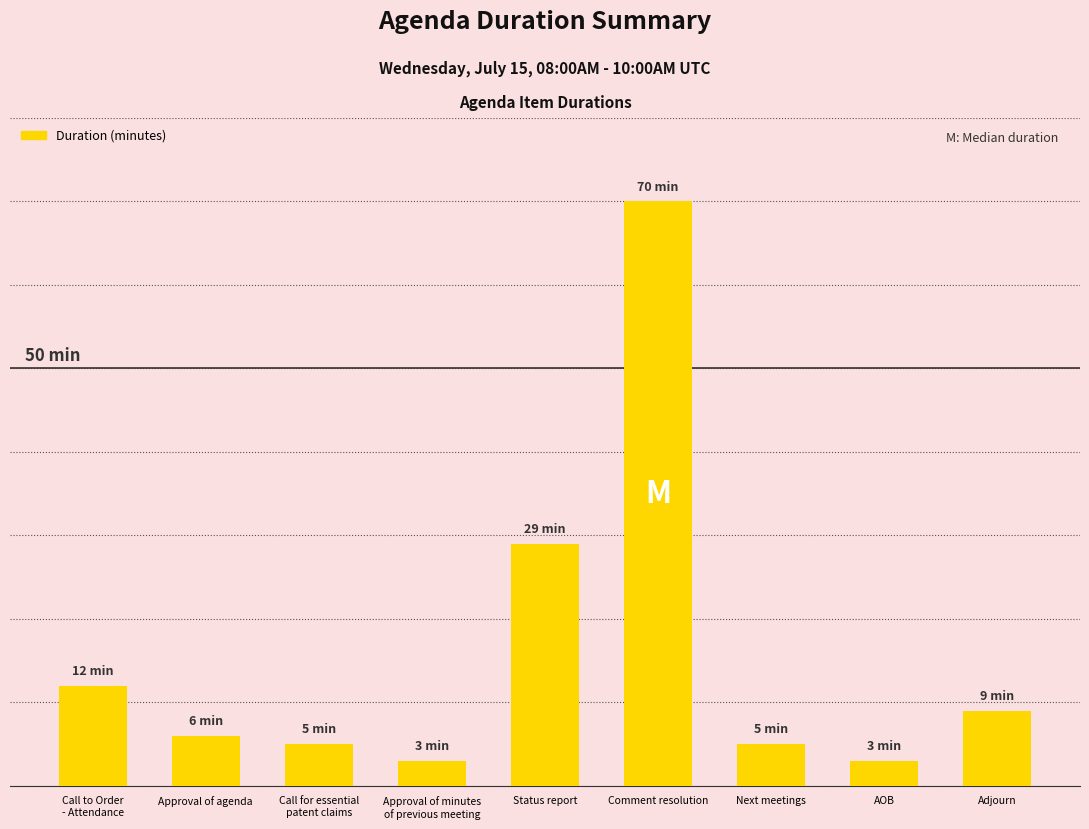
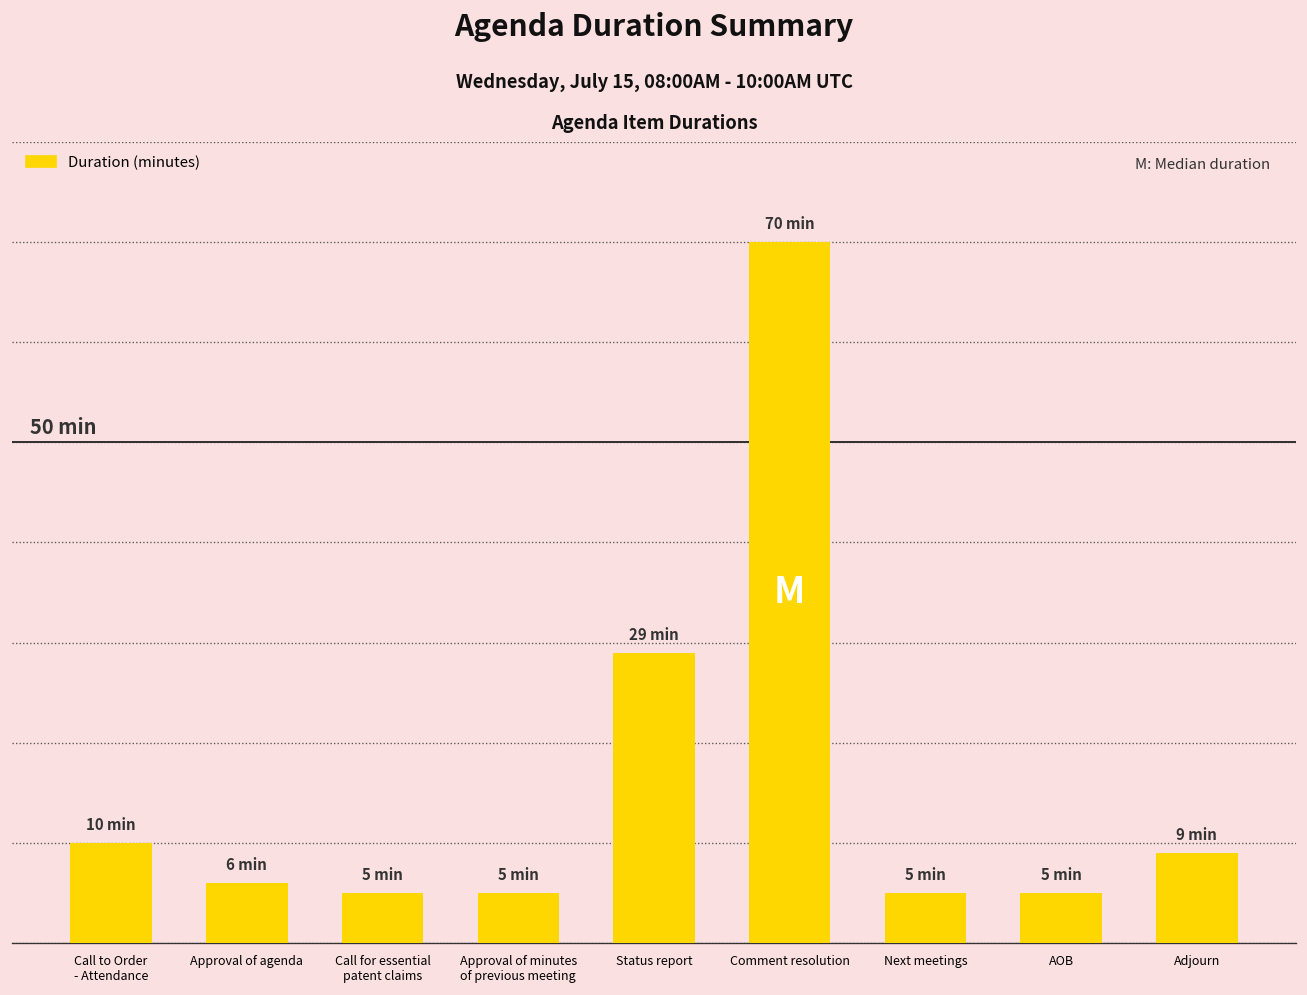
  {
-   "Call to Order - Attendance": 12,
+   "Call to Order - Attendance": 10,
    "Approval of agenda": 6,
    "Call for essential patent claims": 5,
-   "Approval of minutes of previous meeting": 3,
+   "Approval of minutes of previous meeting": 5,
    "Status report": 29,
    "Comment resolution": 70,
    "Next meetings": 5,
-   "AOB": 3,
+   "AOB": 5,
    "Adjourn": 9
  }
